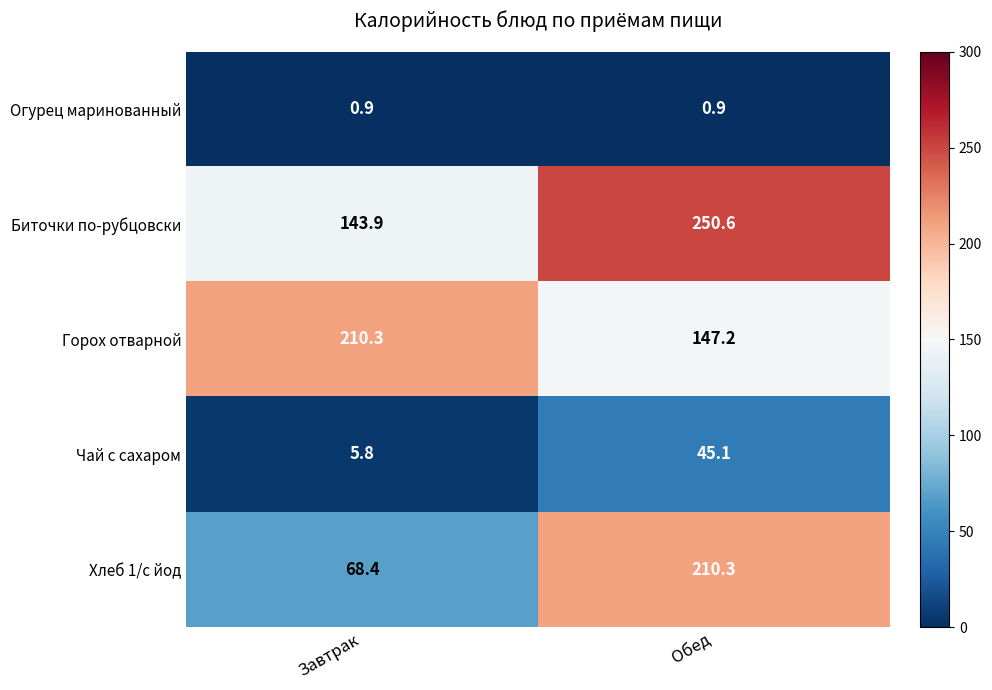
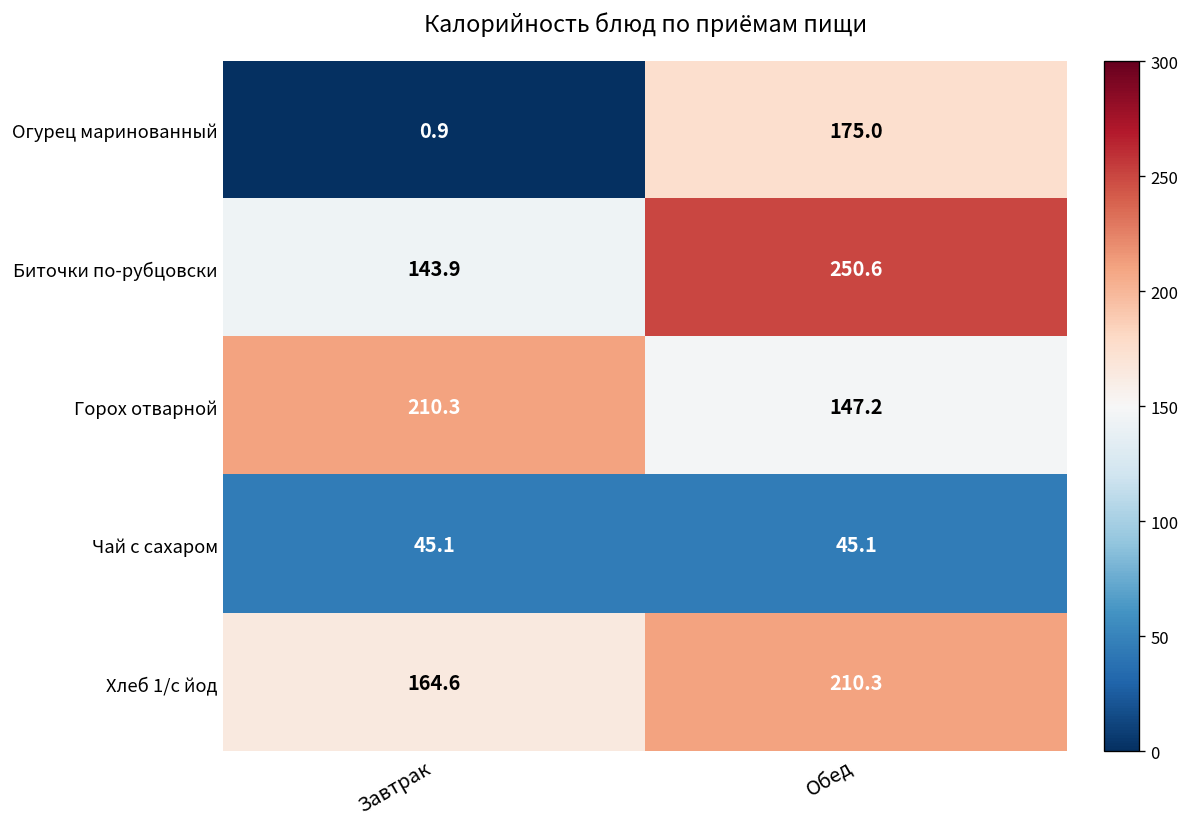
  {
    "Огурец маринованный": {
      "Завтрак": 0.9,
-     "Обед": 0.9
+     "Обед": 175.0
    },
    "Биточки по-рубцовски": {
      "Завтрак": 143.9,
      "Обед": 250.6
    },
    "Горох отварной": {
      "Завтрак": 210.3,
      "Обед": 147.2
    },
    "Чай с сахаром": {
-     "Завтрак": 5.8,
+     "Завтрак": 45.1,
      "Обед": 45.1
    },
    "Хлеб 1/с йод": {
-     "Завтрак": 68.4,
+     "Завтрак": 164.6,
      "Обед": 210.3
    }
  }
